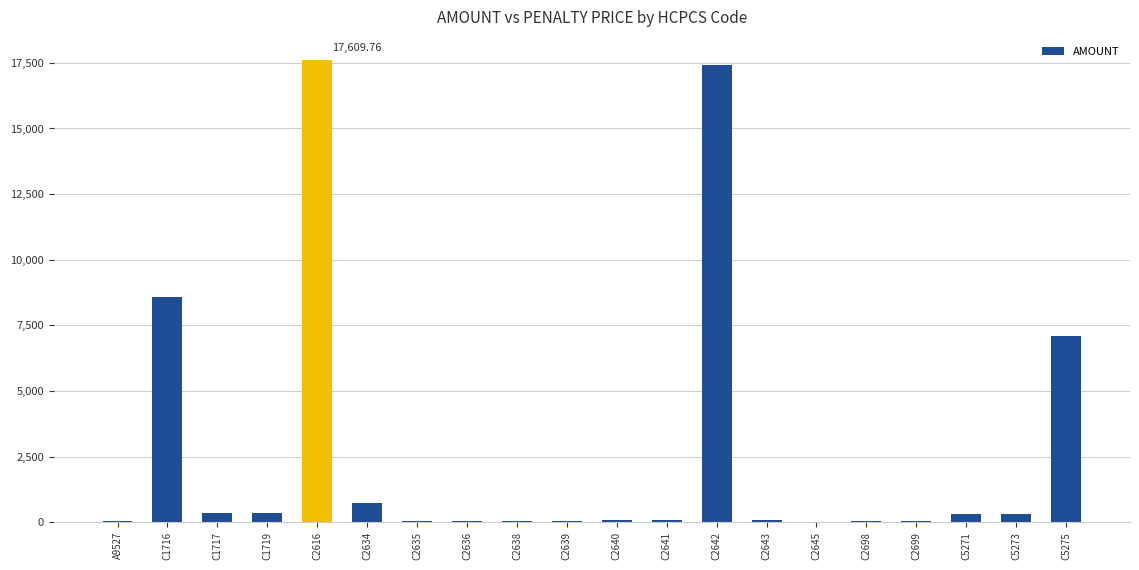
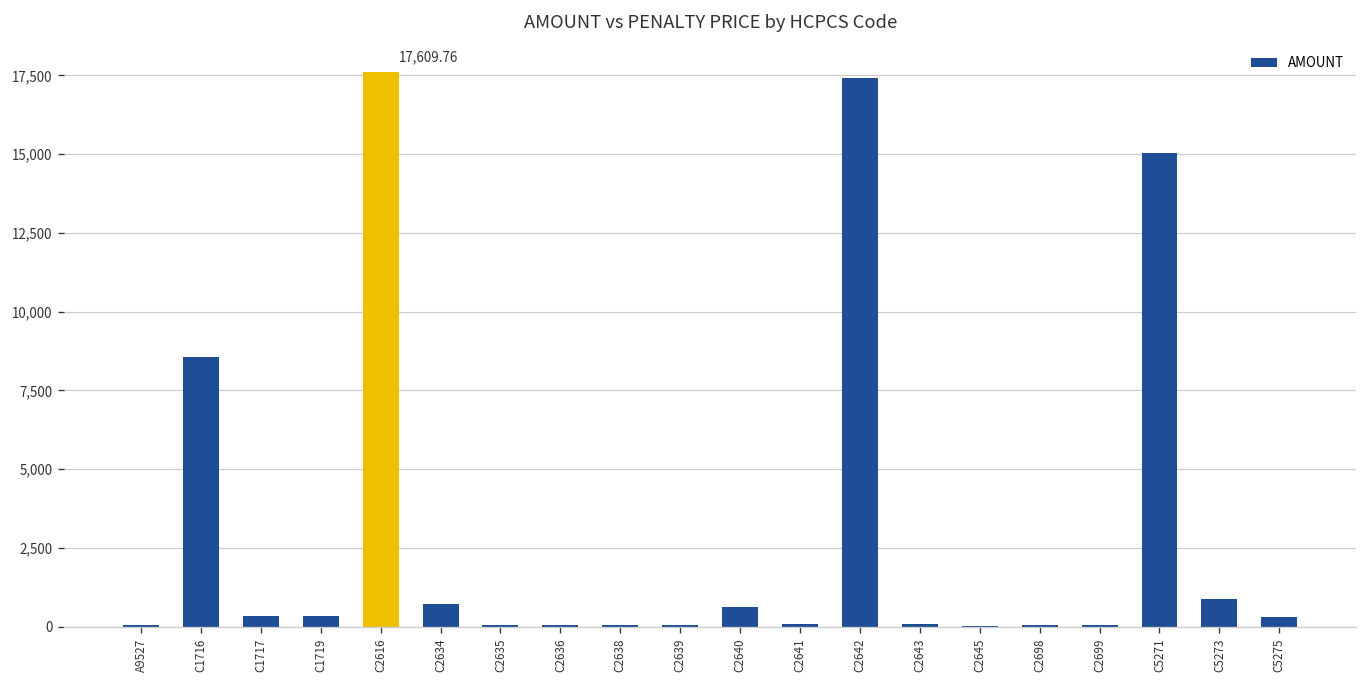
  {
    "C1716": "8,600",
    "C1717": "300",
    "C1719": "300",
    "C2634": "700",
-   "C2640": "100",
+   "C2640": "600",
    "C2642": "17,400",
-   "C5271": "300",
-   "C5273": "300",
-   "C5275": "7,100"
+   "C5271": "15,100",
+   "C5273": "900",
+   "C5275": "300"
  }
